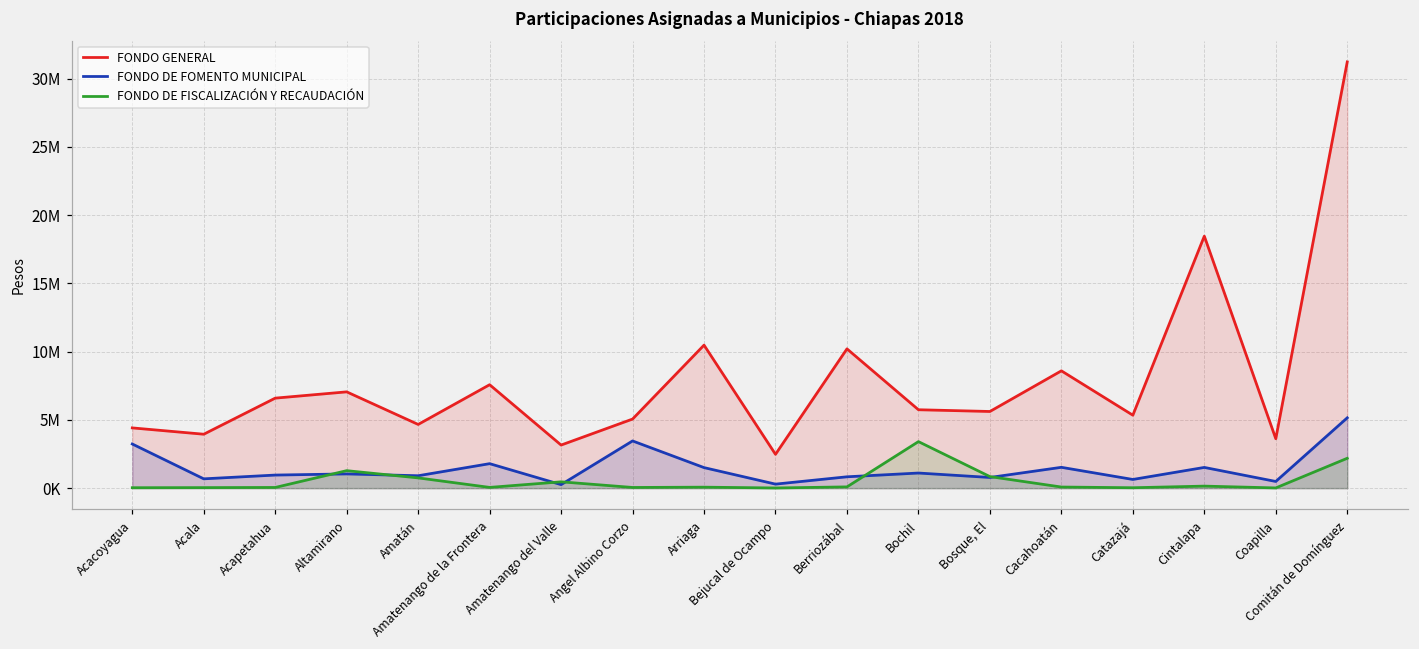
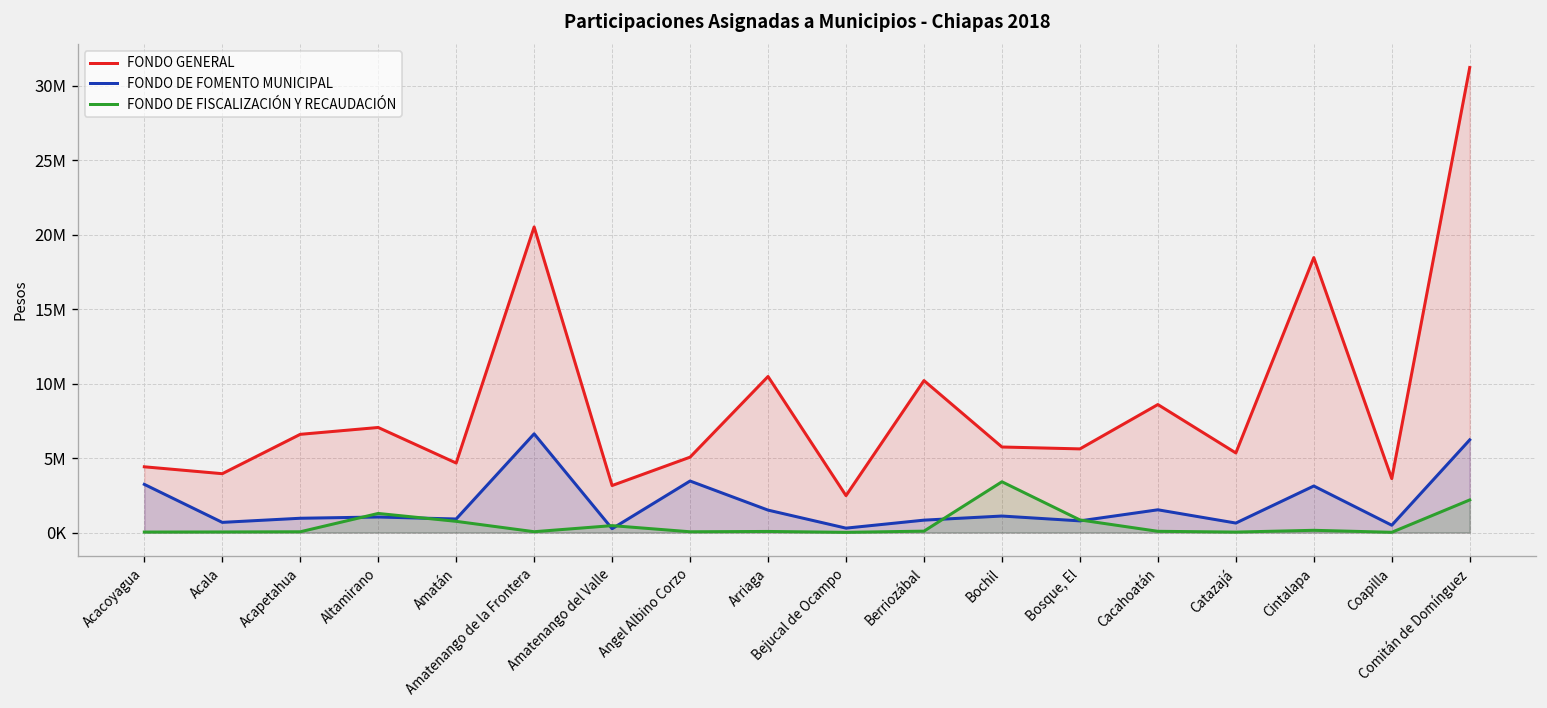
  {
    "FONDO GENERAL": {
      "Acacoyagua": 4400000,
      "Acala": 4000000,
      "Acapetahua": 6600000,
      "Altamirano": 7100000,
      "Amatán": 4700000,
-     "Amatenango de la Frontera": 7600000,
+     "Amatenango de la Frontera": 20500000,
      "Amatenango del Valle": 3200000,
      "Angel Albino Corzo": 5100000,
      "Arriaga": 10500000,
      "Bejucal de Ocampo": 2500000,
      "Berriozábal": 10200000,
      "Bochil": 5700000,
      "Bosque, El": 5600000,
      "Cacahoatán": 8600000,
      "Catazajá": 5300000,
      "Cintalapa": 18500000,
      "Coapilla": 3600000,
      "Comitán de Domínguez": 31200000
    },
    "FONDO DE FOMENTO MUNICIPAL": {
      "Acacoyagua": 3200000,
      "Acala": 700000,
      "Acapetahua": 1000000,
      "Altamirano": 1000000,
-     "Amatenango de la Frontera": 1800000,
+     "Amatenango de la Frontera": 6600000,
      "Amatenango del Valle": 300000,
      "Angel Albino Corzo": 3500000,
      "Arriaga": 1500000,
      "Bejucal de Ocampo": 300000,
      "Berriozábal": 800000,
      "Bochil": 1100000,
      "Cacahoatán": 1500000,
      "Catazajá": 600000,
-     "Cintalapa": 1500000,
+     "Cintalapa": 3100000,
      "Coapilla": 500000,
-     "Comitán de Domínguez": 5200000
+     "Comitán de Domínguez": 6200000
    },
    "FONDO DE FISCALIZACIÓN Y RECAUDACIÓN": {
      "Acacoyagua": 0,
      "Acala": 0,
      "Acapetahua": 100000,
      "Altamirano": 1300000,
      "Amatenango de la Frontera": 100000,
      "Amatenango del Valle": 500000,
      "Angel Albino Corzo": 100000,
      "Arriaga": 100000,
      "Bejucal de Ocampo": 0,
      "Berriozábal": 100000,
      "Bochil": 3400000,
      "Cacahoatán": 100000,
      "Catazajá": 0,
      "Cintalapa": 100000,
      "Coapilla": 0,
      "Comitán de Domínguez": 2200000
    }
  }
